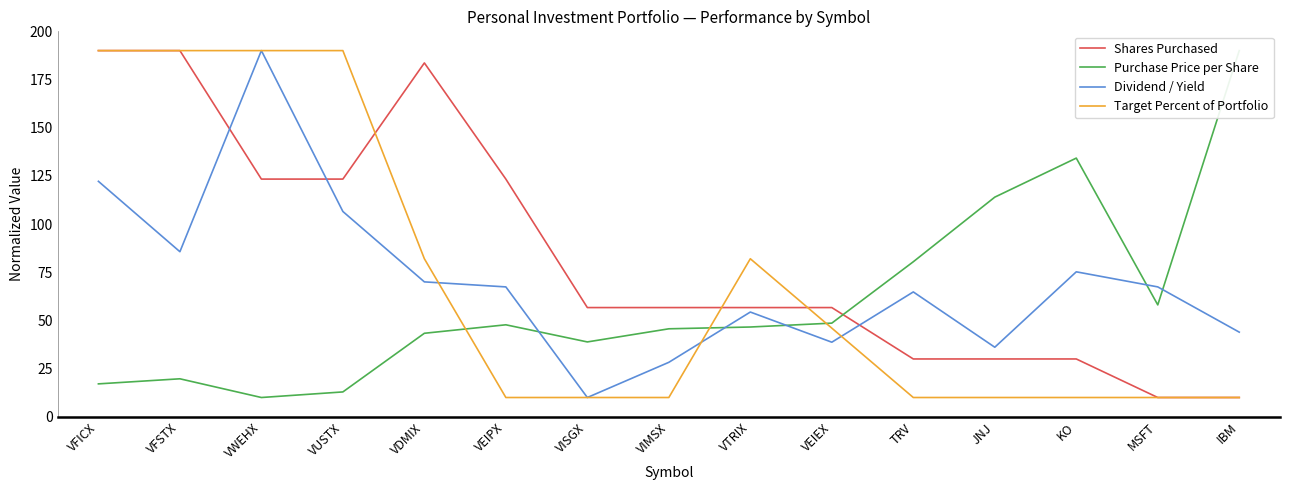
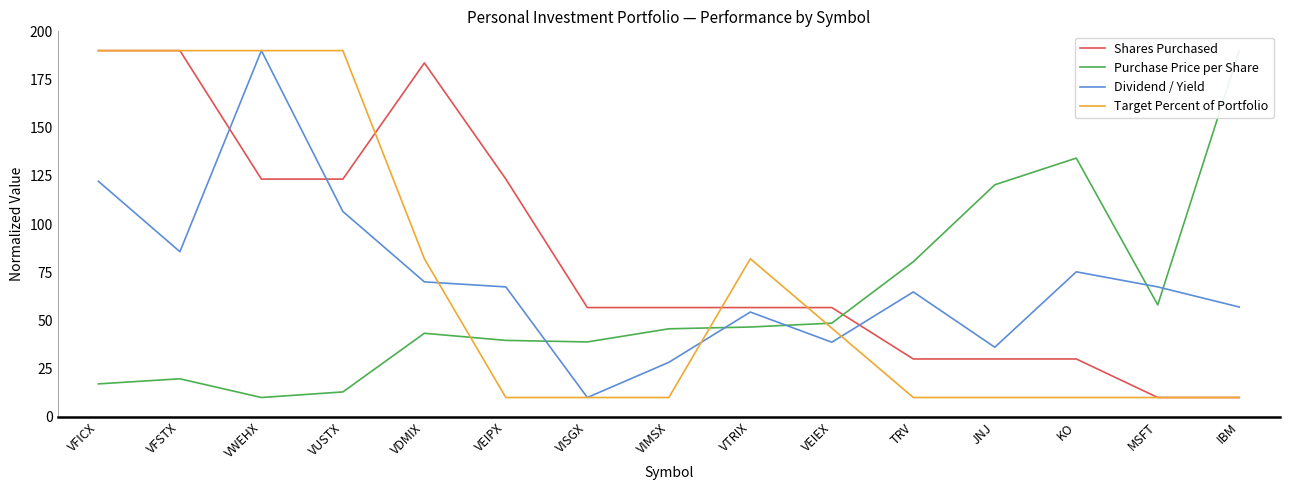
  {
    "Shares Purchased": {
      "VWEHX": 123,
      "VUSTX": 123,
      "VDMIX": 184,
      "VEIPX": 123,
      "VISGX": 57,
      "VIMSX": 57,
      "VTRIX": 57,
      "VEIEX": 57,
      "TRV": 30,
      "JNJ": 30,
      "KO": 30
    },
    "Purchase Price per Share": {
      "VFICX": 17,
      "VFSTX": 20,
      "VWEHX": 10,
      "VUSTX": 13,
      "VDMIX": 43,
-     "VEIPX": 48,
+     "VEIPX": 40,
      "VISGX": 39,
      "VIMSX": 46,
      "VTRIX": 47,
      "VEIEX": 49,
      "TRV": 80,
-     "JNJ": 114,
+     "JNJ": 120,
      "KO": 134,
      "MSFT": 58
    },
    "Dividend / Yield": {
      "VFICX": 122,
      "VFSTX": 86,
      "VUSTX": 107,
      "VDMIX": 70,
      "VEIPX": 67,
      "VIMSX": 28,
      "VTRIX": 54,
      "VEIEX": 39,
      "TRV": 65,
      "JNJ": 36,
      "KO": 75,
      "MSFT": 67,
-     "IBM": 44
+     "IBM": 57
    },
    "Target Percent of Portfolio": {
      "VUSTX": 190,
      "VDMIX": 82,
      "VEIPX": 10,
      "VIMSX": 10,
      "VTRIX": 82,
      "VEIEX": 46,
      "TRV": 10,
      "JNJ": 10,
      "KO": 10
    }
  }
